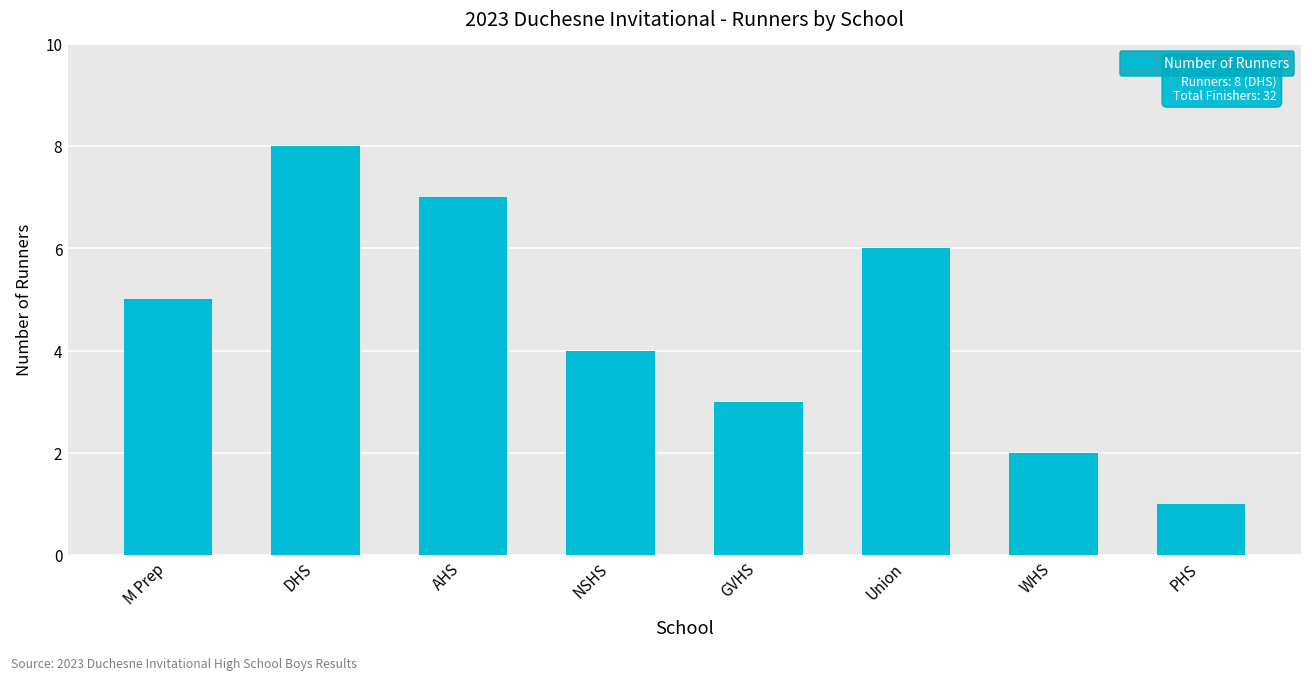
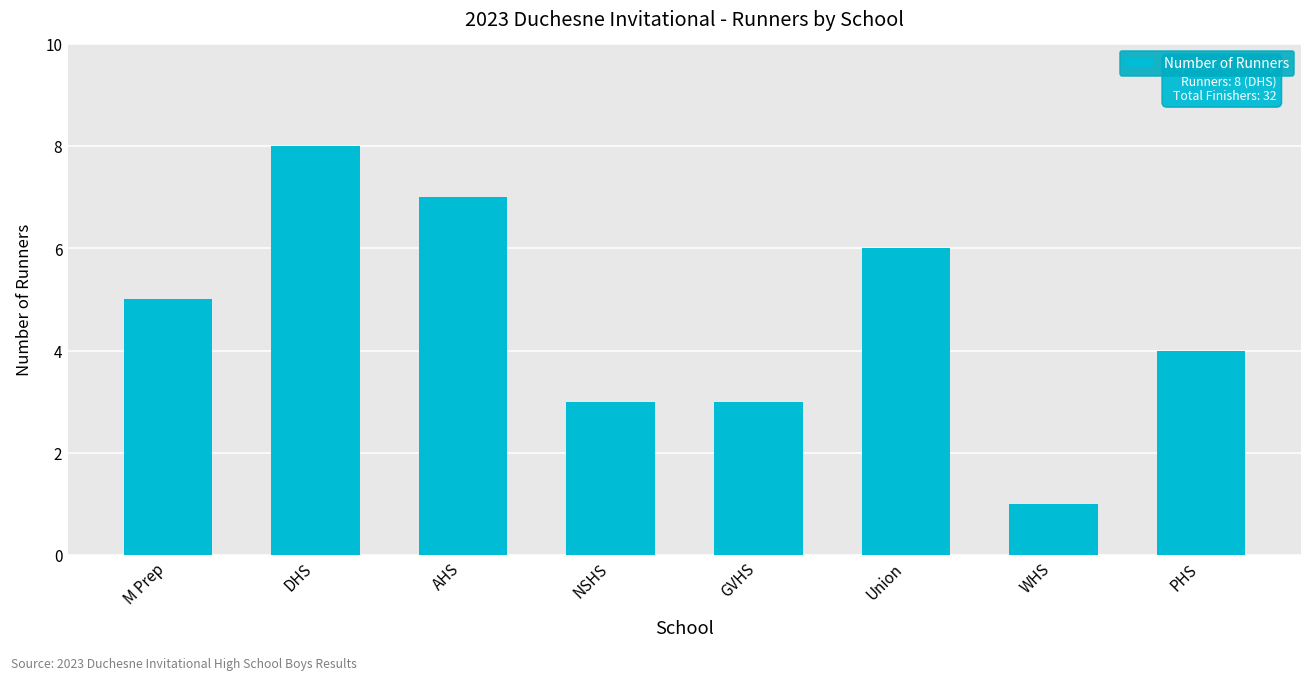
  {
    "M Prep": 5,
    "DHS": 8,
    "AHS": 7,
-   "NSHS": 4,
+   "NSHS": 3,
    "GVHS": 3,
    "Union": 6,
-   "WHS": 2,
-   "PHS": 1
+   "WHS": 1,
+   "PHS": 4
  }
